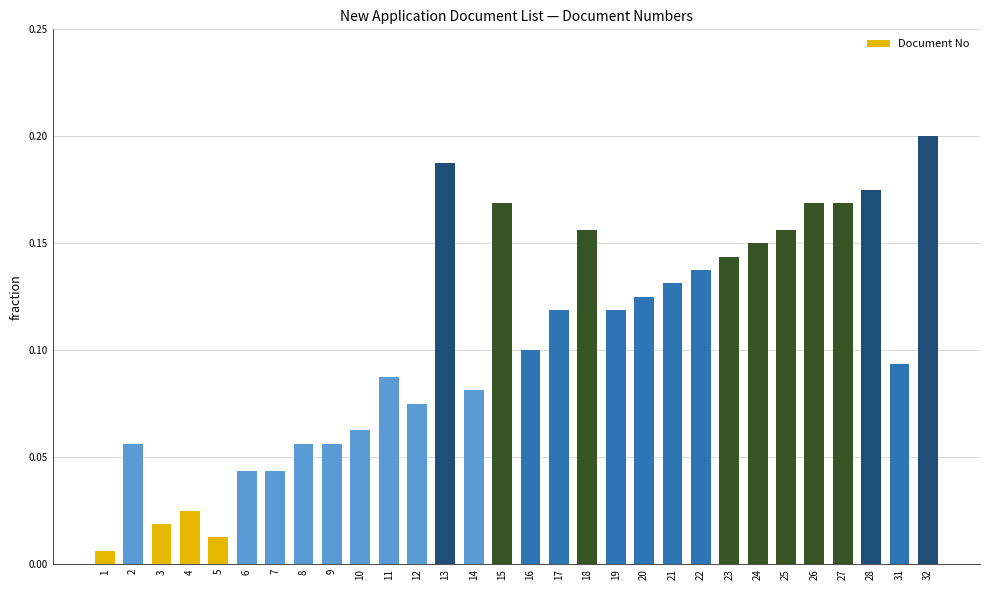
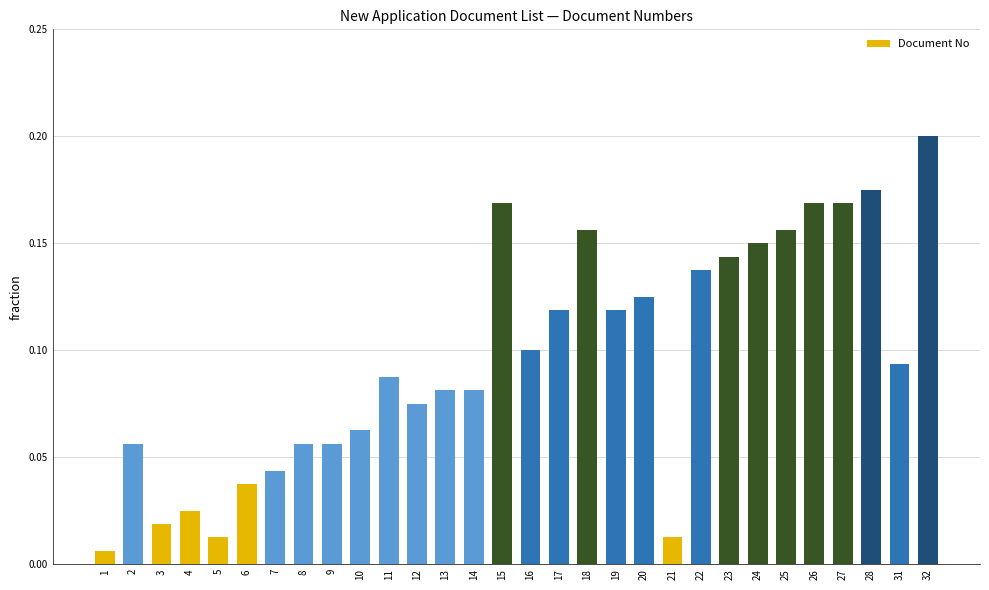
  {
    "1": 0.006,
    "2": 0.056,
    "3": 0.019,
    "4": 0.025,
    "5": 0.013,
-   "6": 0.044,
+   "6": 0.038,
    "7": 0.044,
    "8": 0.056,
    "9": 0.056,
    "10": 0.063,
    "11": 0.088,
    "12": 0.075,
-   "13": 0.188,
+   "13": 0.081,
    "14": 0.081,
    "15": 0.169,
    "16": 0.100,
    "17": 0.119,
    "18": 0.156,
    "19": 0.119,
    "20": 0.125,
-   "21": 0.131,
+   "21": 0.013,
    "22": 0.138,
    "23": 0.144,
    "24": 0.150,
    "25": 0.156,
    "26": 0.169,
    "27": 0.169,
    "28": 0.175,
    "31": 0.094,
    "32": 0.200
  }
